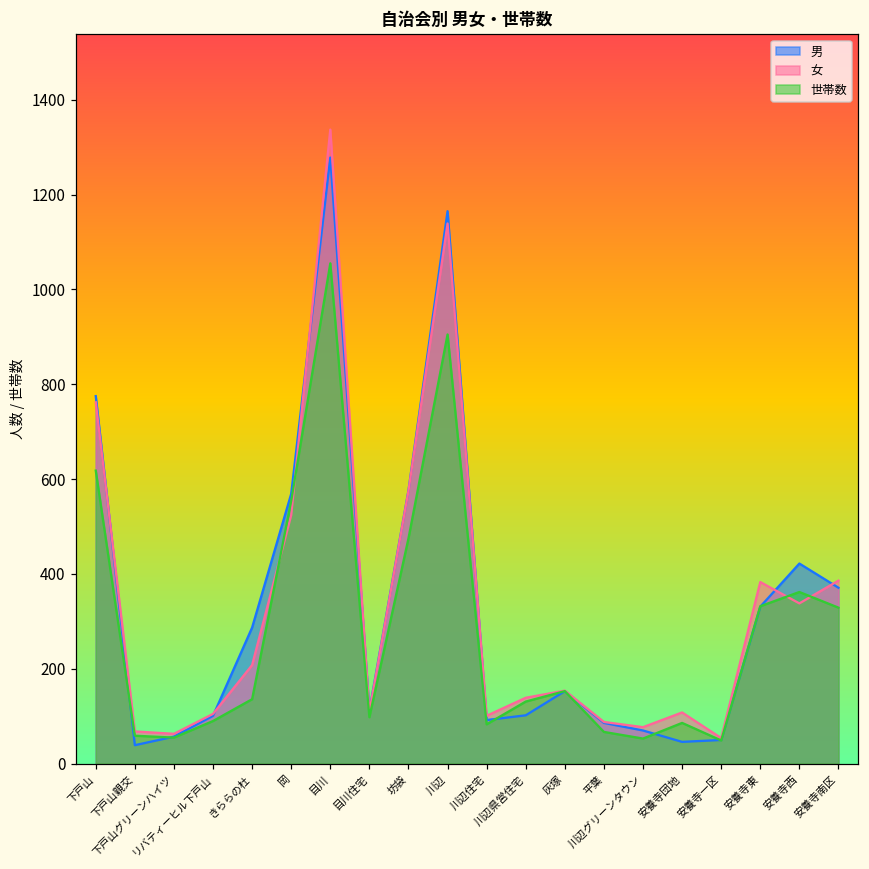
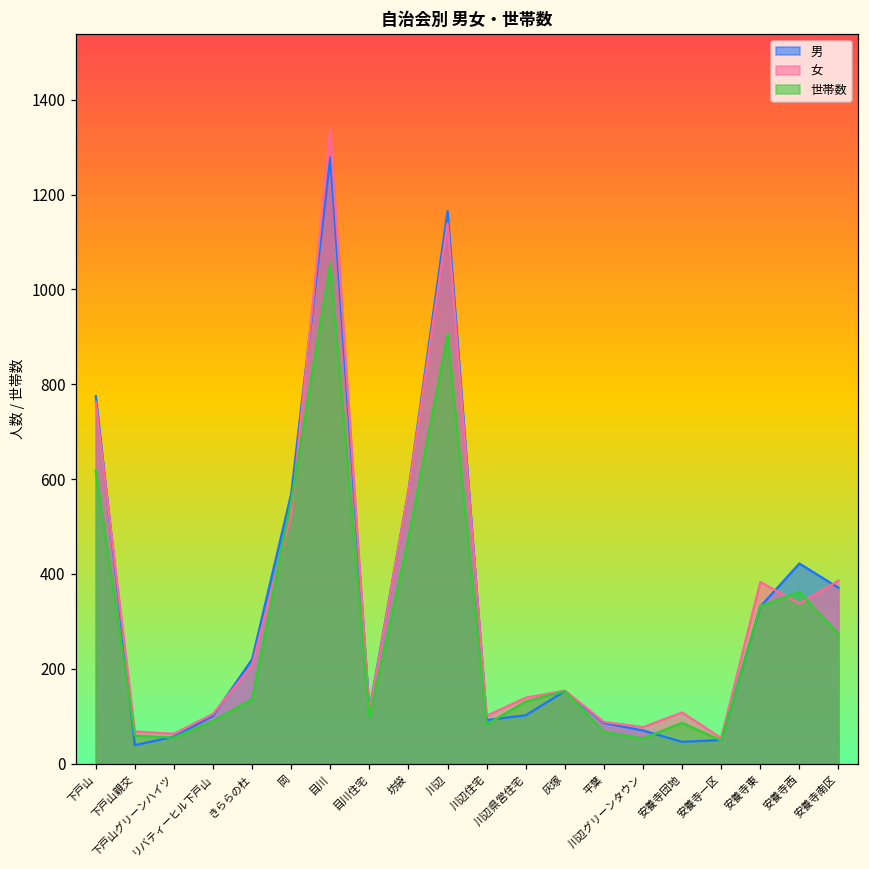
  {
    "男": {
      "下戸山": 780,
      "下戸山親交": 40,
-     "きららの杜": 290,
+     "きららの杜": 220,
      "岡": 570,
      "目川": 1280,
      "川辺": 1170,
      "川辺住宅": 90,
      "川辺県営住宅": 100,
      "川辺グリーンタウン": 70,
      "安養寺団地": 50,
      "安養寺西": 420,
      "安養寺南区": 370
    },
    "女": {
      "下戸山": 760,
      "下戸山親交": 70,
      "下戸山グリーンハイツ": 60,
      "きららの杜": 210,
      "岡": 520,
      "目川": 1340,
      "川辺": 1140,
      "川辺住宅": 100,
      "川辺県営住宅": 140,
      "川辺グリーンタウン": 80,
      "安養寺団地": 110,
      "安養寺東": 380,
      "安養寺西": 340,
      "安養寺南区": 390
    },
    "世帯数": {
      "下戸山": 620,
      "下戸山親交": 60,
      "リバティーヒル下戸山": 90,
      "きららの杜": 140,
      "岡": 550,
      "目川": 1060,
      "目川住宅": 100,
      "坊袋": 480,
      "川辺": 910,
      "川辺住宅": 80,
      "川辺県営住宅": 130,
      "平葉": 70,
      "川辺グリーンタウン": 50,
      "安養寺団地": 90,
      "安養寺西": 360,
-     "安養寺南区": 330
+     "安養寺南区": 270
    }
  }
